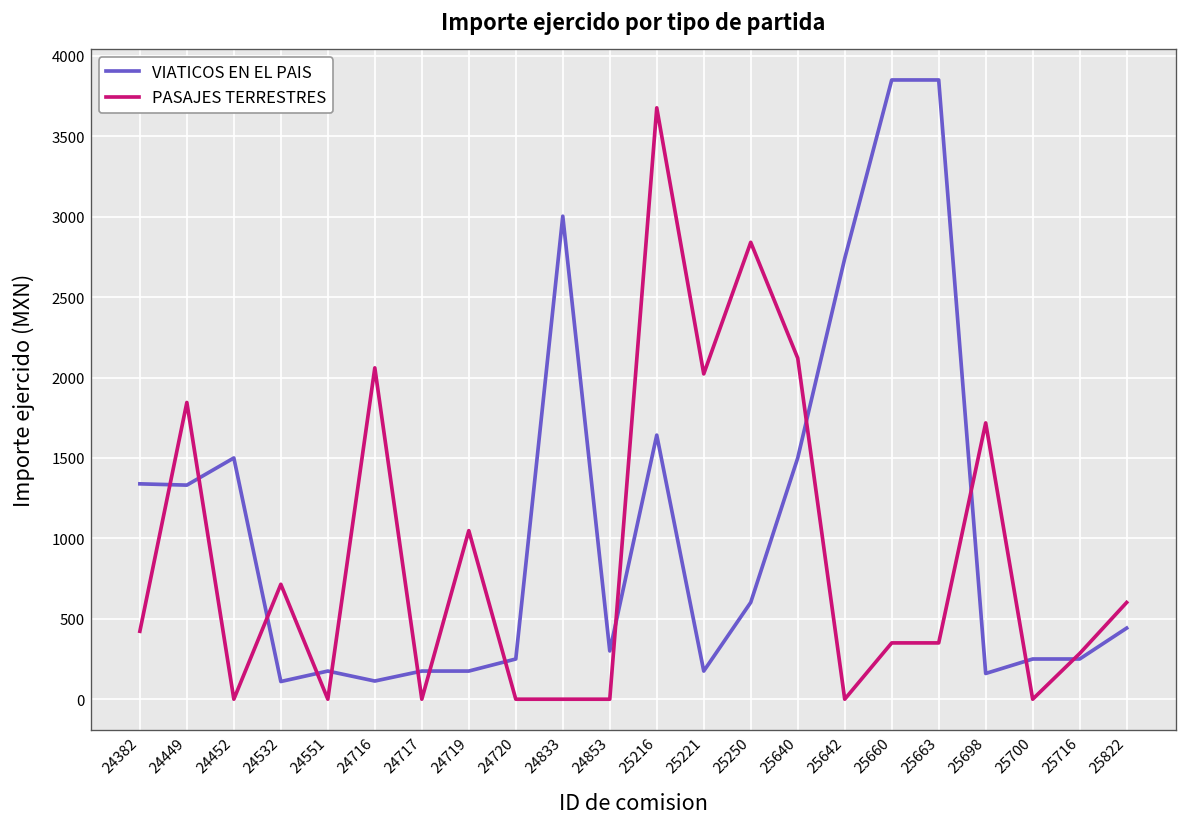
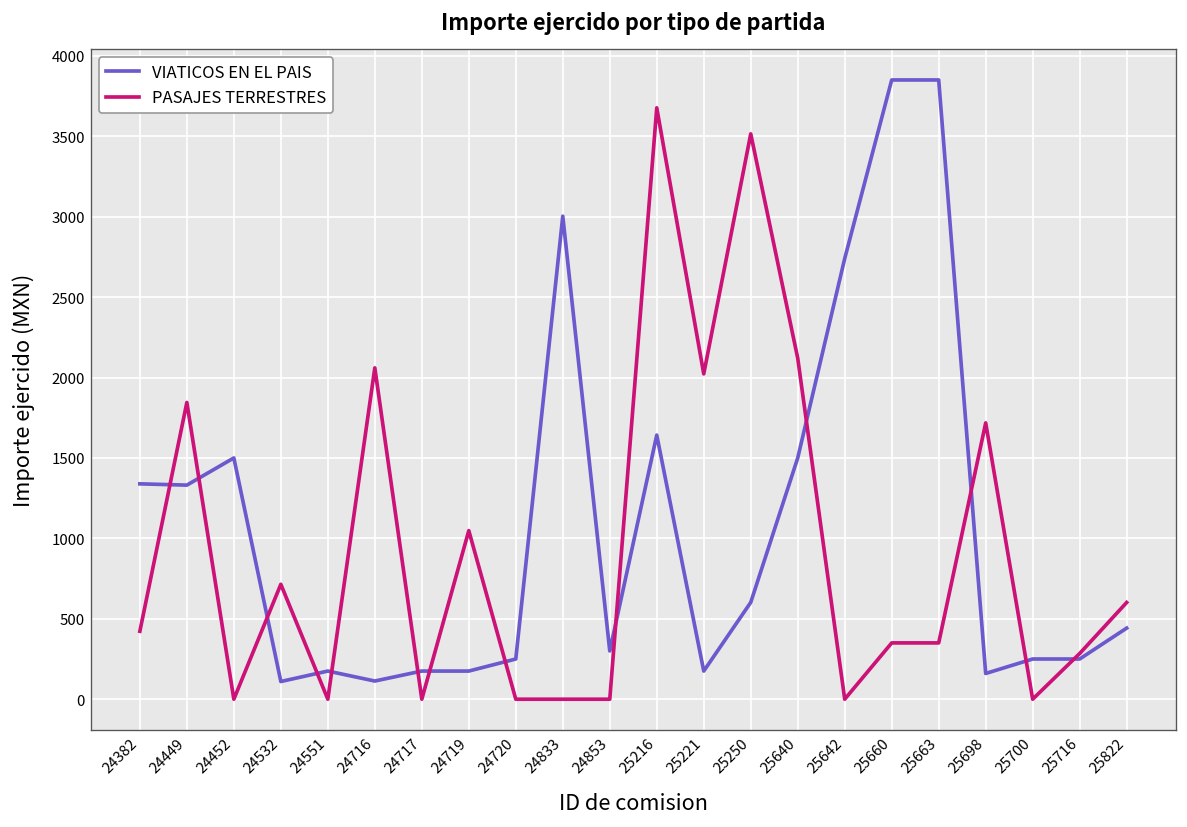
  {
    "VIATICOS EN EL PAIS": {
      "24382": 1340,
      "24449": 1330,
      "24452": 1500,
      "24532": 110,
      "24551": 180,
      "24716": 110,
      "24717": 180,
      "24719": 180,
      "24720": 250,
      "24833": 3000,
      "24853": 300,
      "25216": 1640,
      "25221": 180,
      "25250": 600,
      "25640": 1500,
      "25642": 2740,
      "25660": 3850,
      "25663": 3850,
      "25698": 160,
      "25700": 250,
      "25716": 250,
      "25822": 440
    },
    "PASAJES TERRESTRES": {
      "24382": 420,
      "24449": 1850,
      "24452": 0,
      "24532": 710,
      "24551": 0,
      "24716": 2060,
      "24717": 0,
      "24719": 1050,
      "24720": 0,
      "24833": 0,
      "24853": 0,
      "25216": 3680,
      "25221": 2020,
-     "25250": 2840,
+     "25250": 3510,
      "25640": 2120,
      "25642": 0,
      "25660": 350,
      "25663": 350,
      "25698": 1720,
      "25700": 0,
      "25716": 280,
      "25822": 600
    }
  }
